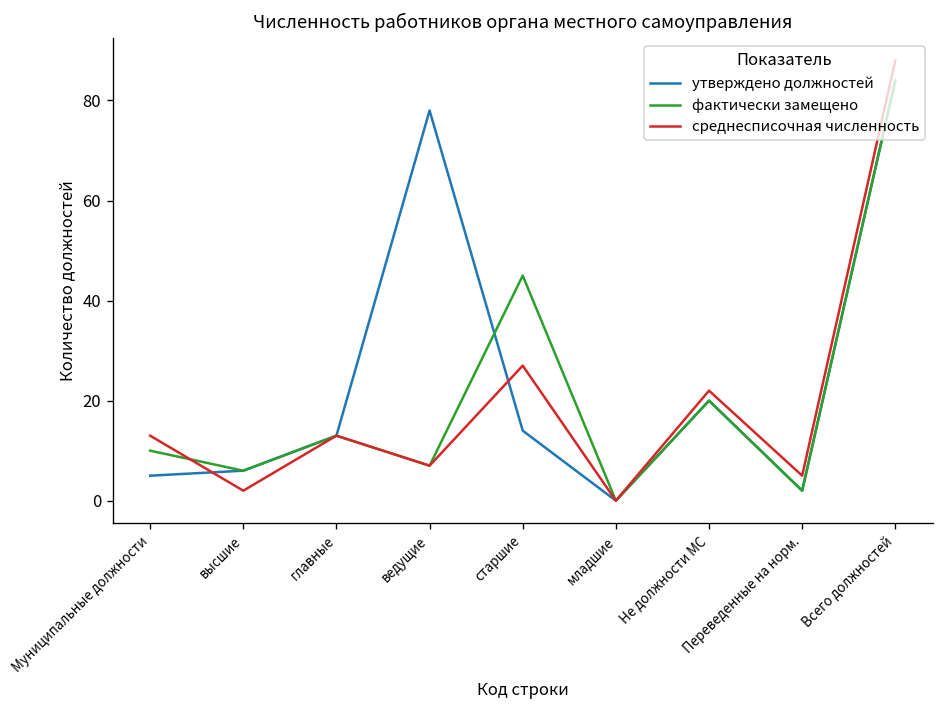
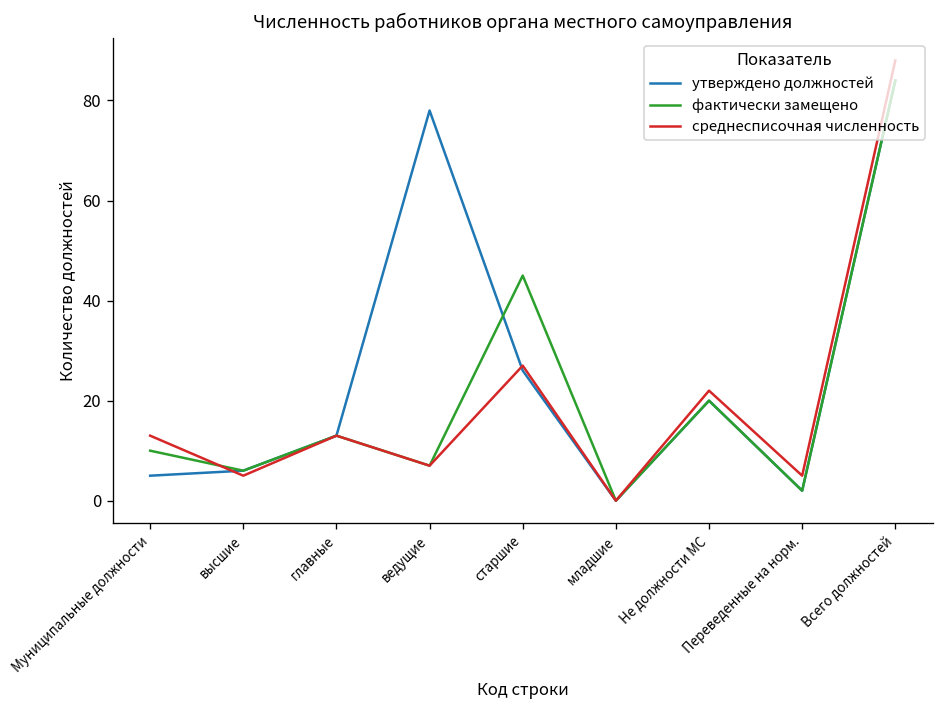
  {
    "утверждено должностей": {
      "Муниципальные должности": 5,
      "ведущие": 78,
-     "старшие": 14
+     "старшие": 26
    },
    "фактически замещено": {
      "Муниципальные должности": 10,
      "старшие": 45
    },
    "среднесписочная численность": {
      "Муниципальные должности": 13,
-     "высшие": 2,
+     "высшие": 5,
      "старшие": 27,
      "Не должности МС": 22,
      "Переведенные на норм.": 5
    }
  }
